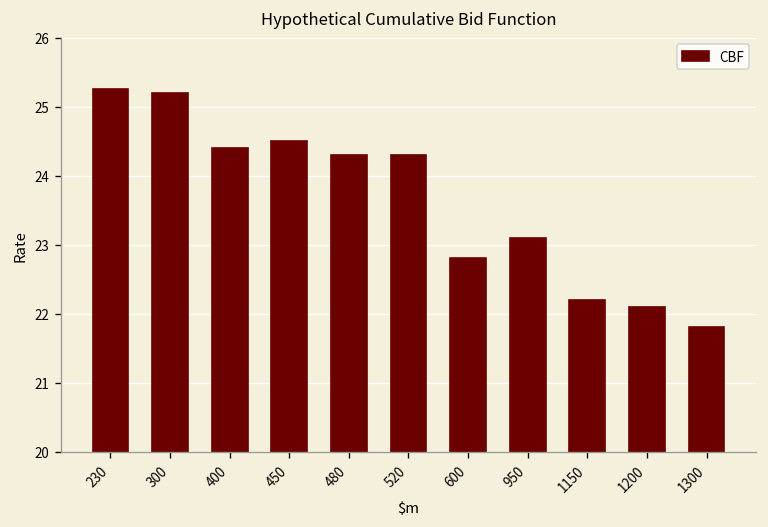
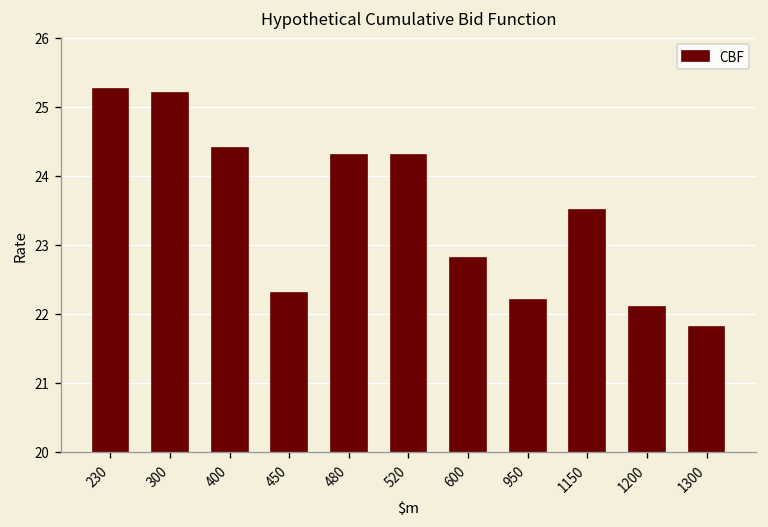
  {
    "230": 25.3,
    "300": 25.2,
    "400": 24.4,
-   "450": 24.5,
+   "450": 22.3,
    "480": 24.3,
    "520": 24.3,
    "600": 22.8,
-   "950": 23.1,
-   "1150": 22.2,
+   "950": 22.2,
+   "1150": 23.5,
    "1200": 22.1,
    "1300": 21.8
  }
